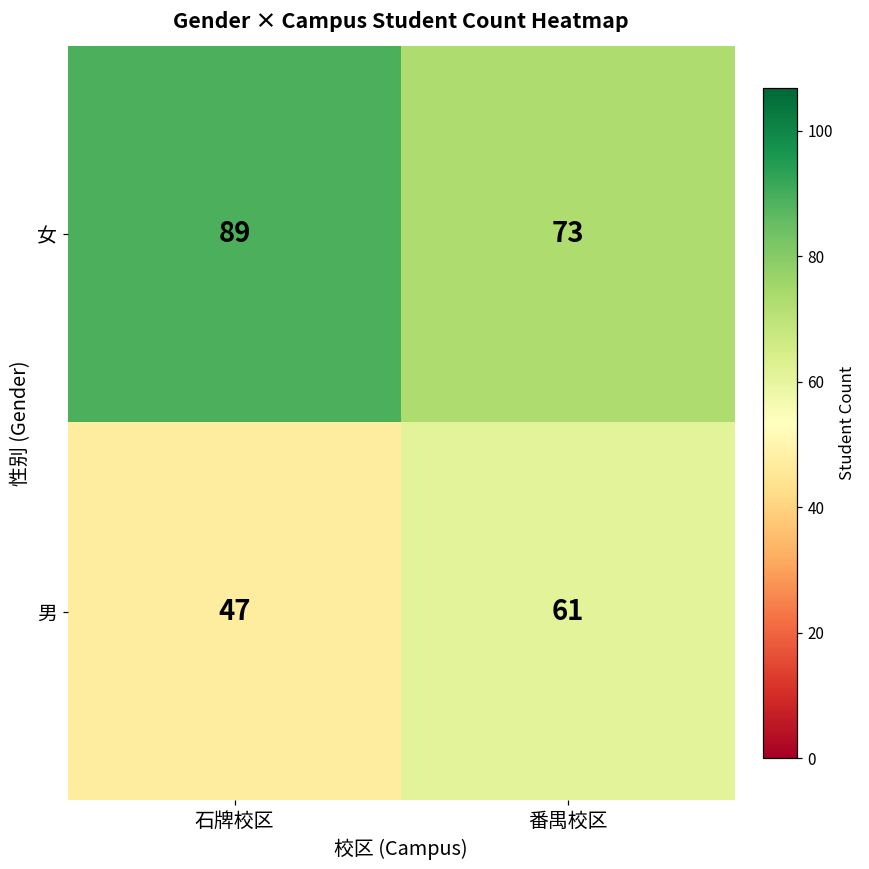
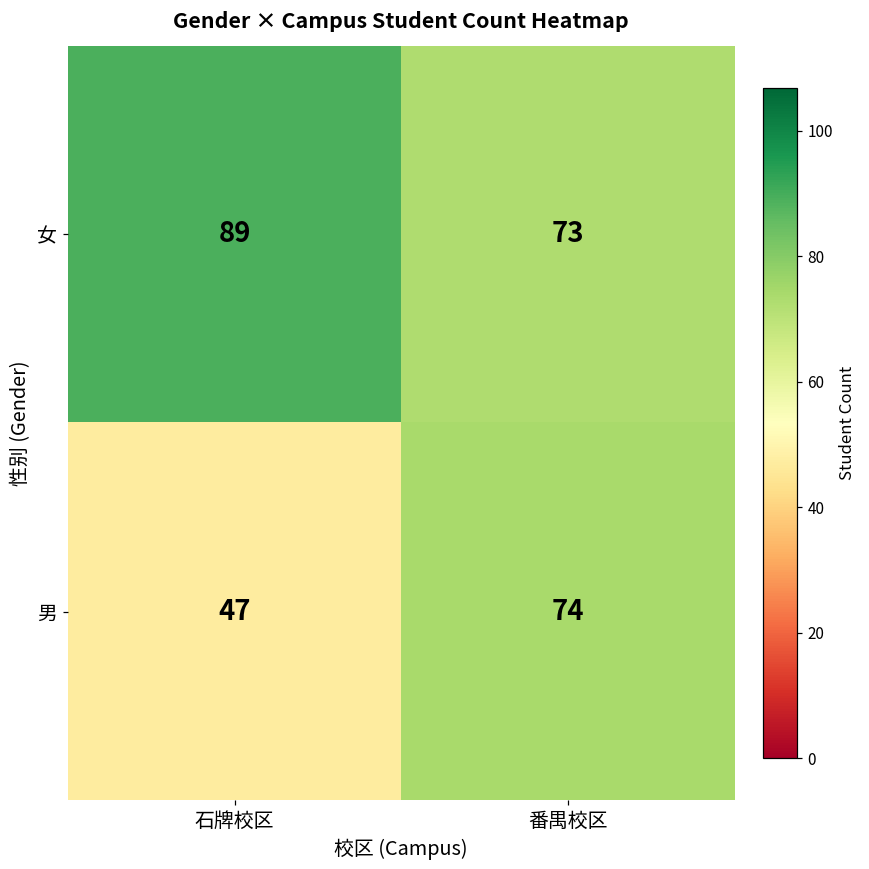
  {
    "女": {
      "石牌校区": 89,
      "番禺校区": 73
    },
    "男": {
      "石牌校区": 47,
-     "番禺校区": 61
+     "番禺校区": 74
    }
  }
